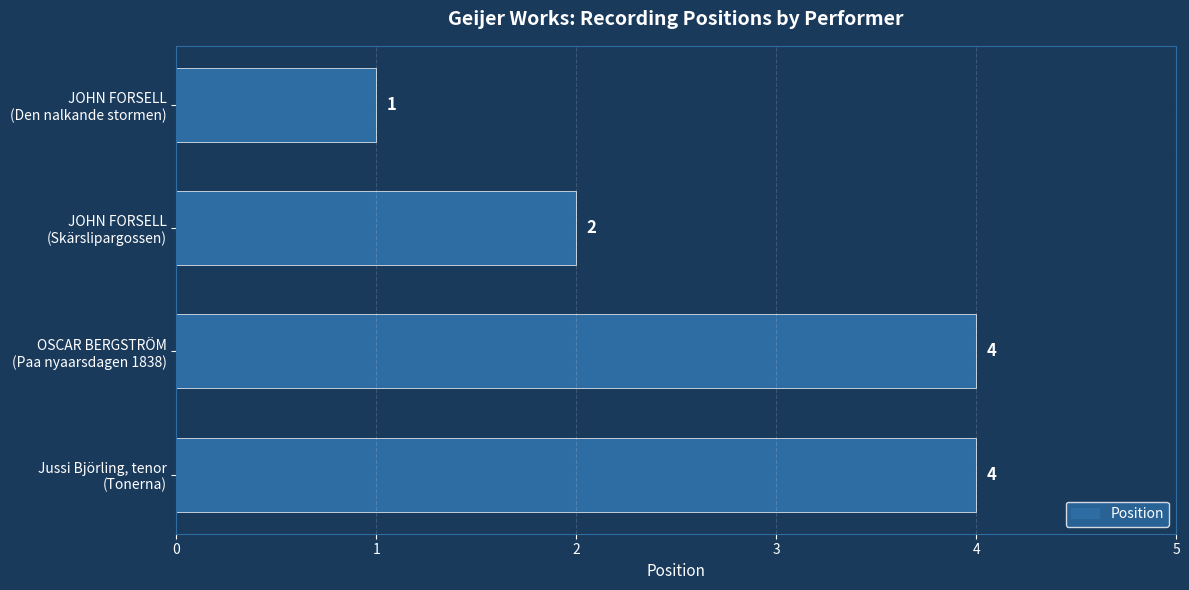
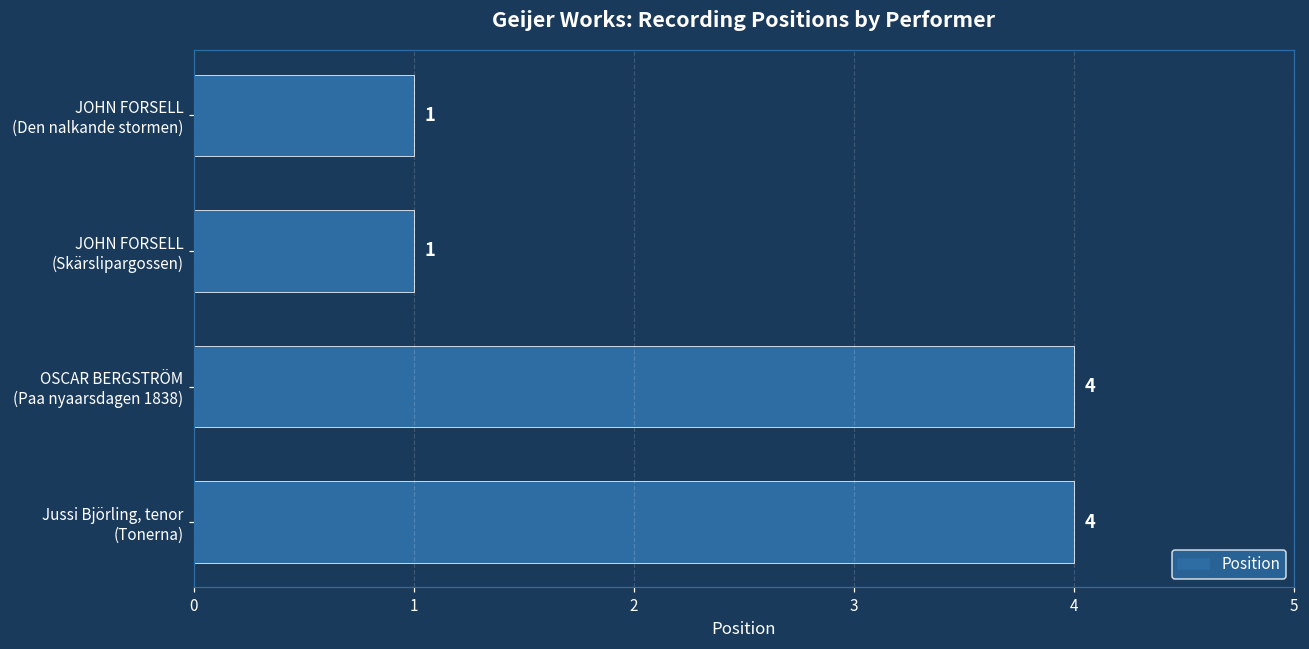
  {
    "JOHN FORSELL (Den nalkande stormen)": 1,
-   "JOHN FORSELL (Skärslipargossen)": 2,
+   "JOHN FORSELL (Skärslipargossen)": 1,
    "OSCAR BERGSTRÖM (Paa nyaarsdagen 1838)": 4,
    "Jussi Björling, tenor (Tonerna)": 4
  }
